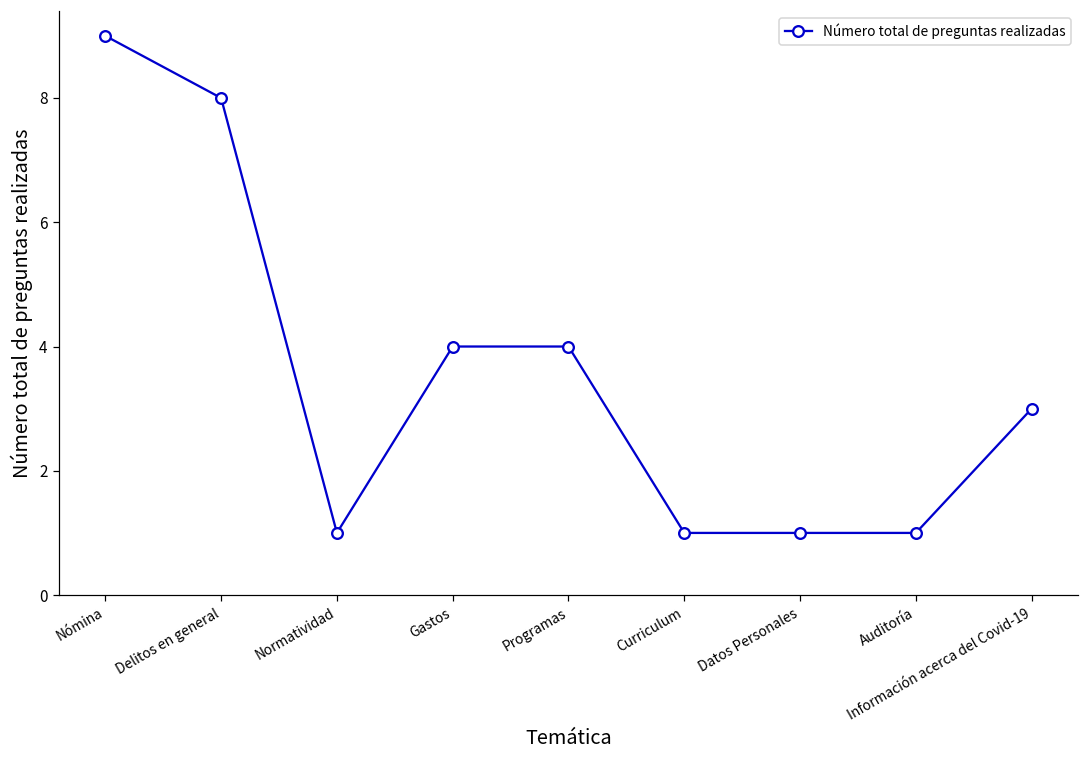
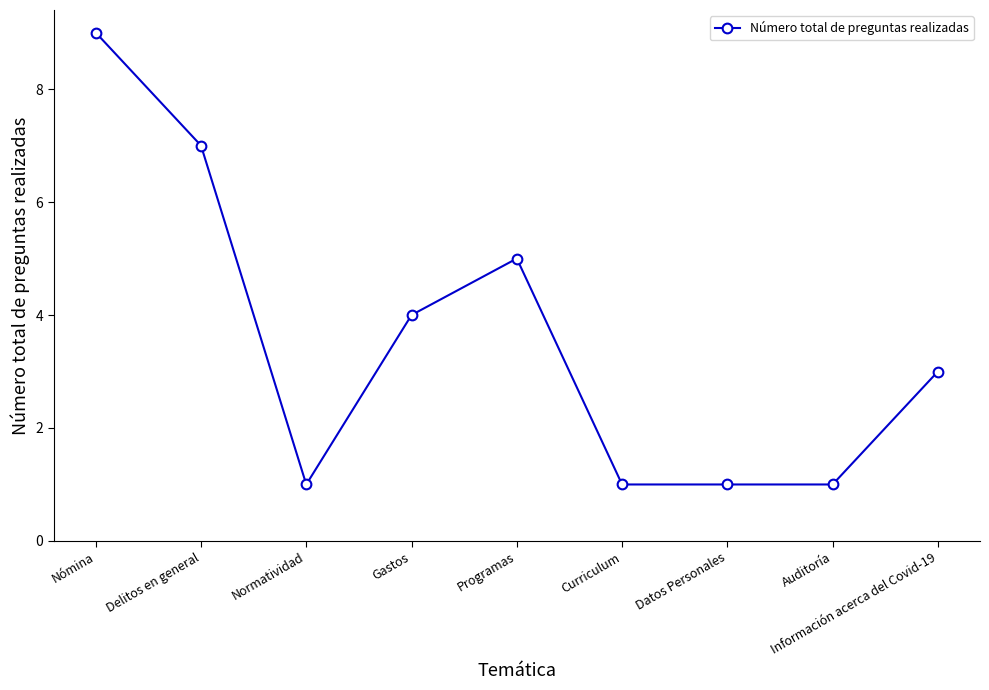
  {
    "Nómina": 9,
-   "Delitos en general": 8,
+   "Delitos en general": 7,
    "Normatividad": 1,
    "Gastos": 4,
-   "Programas": 4,
+   "Programas": 5,
    "Curriculum": 1,
    "Datos Personales": 1,
    "Auditoría": 1,
    "Información acerca del Covid-19": 3
  }
